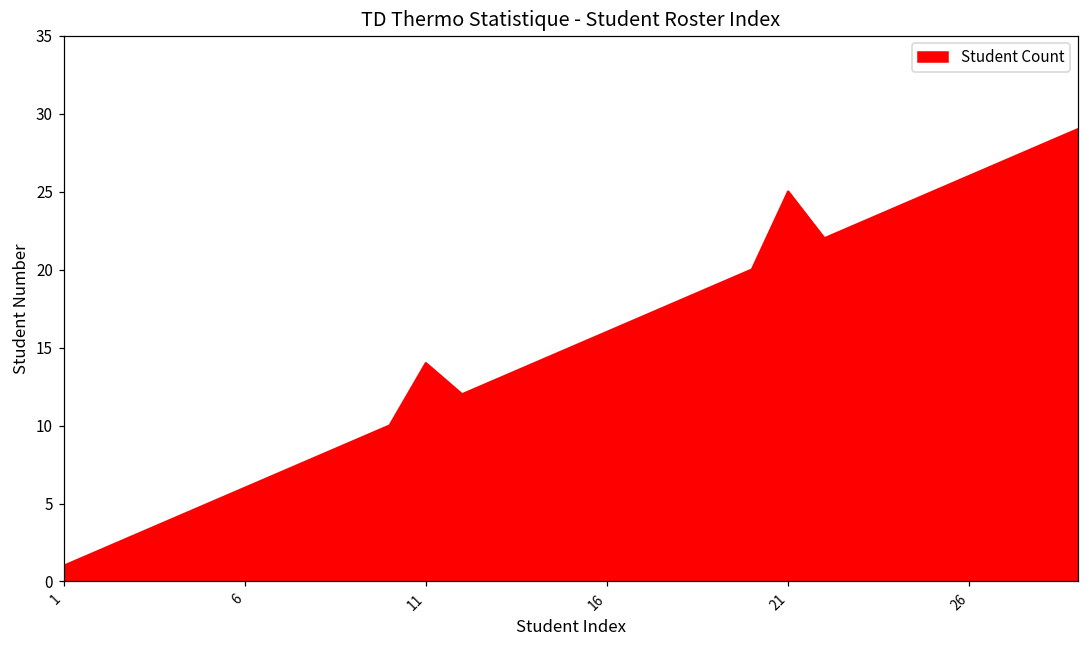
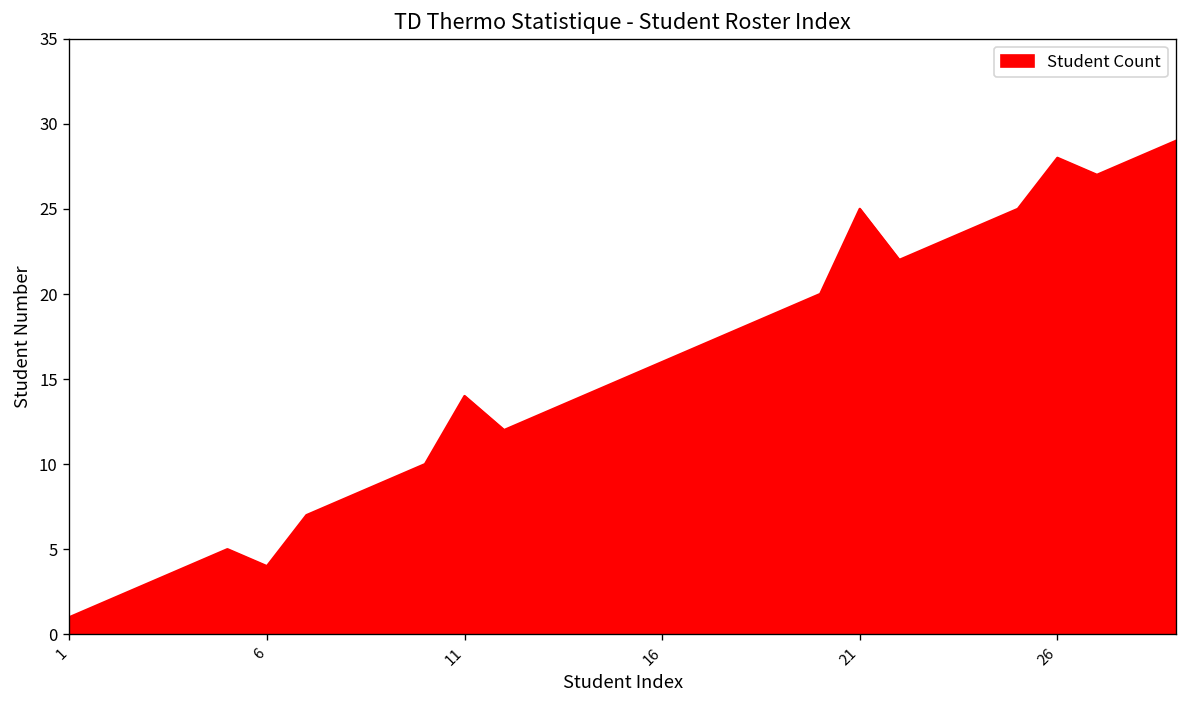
  {
    "1": 1,
-   "6": 6,
+   "6": 4,
    "11": 14,
    "16": 16,
    "21": 25,
-   "26": 26
+   "26": 28
  }
